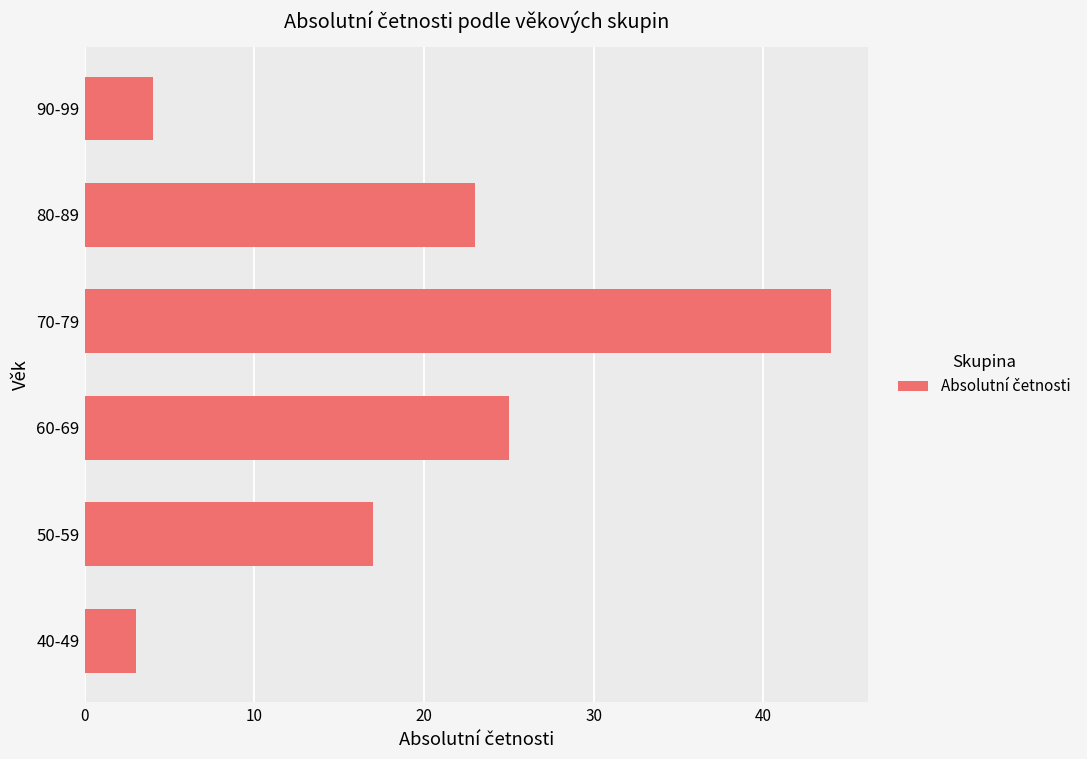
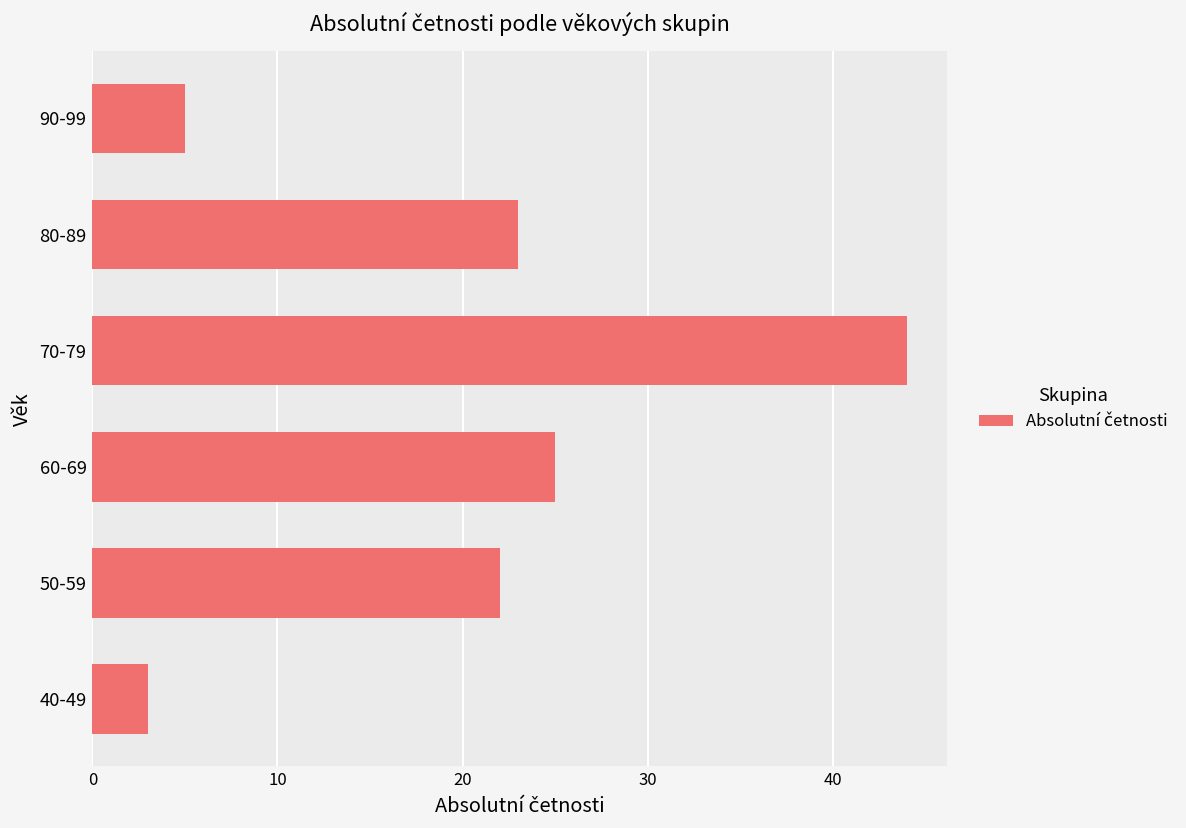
  {
-   "90-99": 4,
+   "90-99": 5,
    "80-89": 23,
    "70-79": 44,
    "60-69": 25,
-   "50-59": 17,
+   "50-59": 22,
    "40-49": 3
  }
